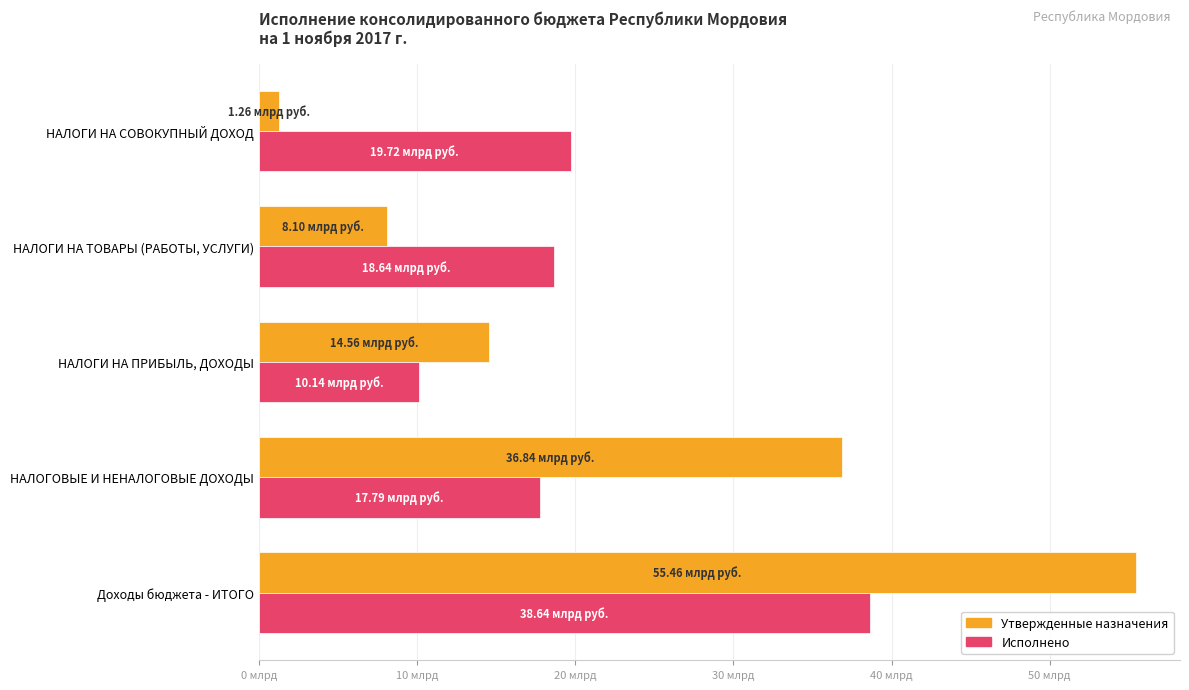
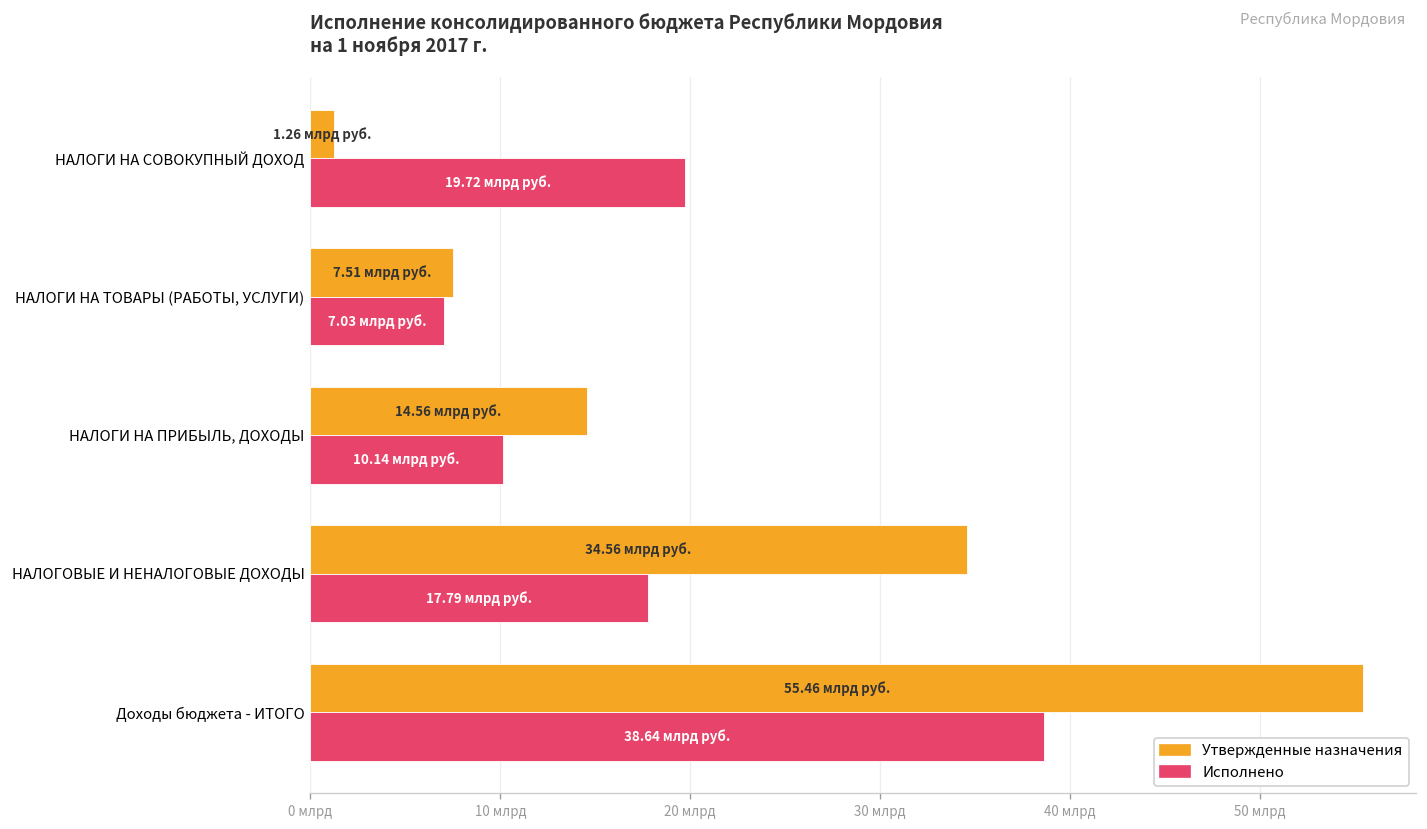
  {
    "Утвержденные назначения": {
-     "НАЛОГИ НА ТОВАРЫ (РАБОТЫ, УСЛУГИ)": 8.10,
-     "НАЛОГОВЫЕ И НЕНАЛОГОВЫЕ ДОХОДЫ": 36.84
+     "НАЛОГИ НА ТОВАРЫ (РАБОТЫ, УСЛУГИ)": 7.51,
+     "НАЛОГОВЫЕ И НЕНАЛОГОВЫЕ ДОХОДЫ": 34.56
    },
    "Исполнено": {
-     "НАЛОГИ НА ТОВАРЫ (РАБОТЫ, УСЛУГИ)": 18.64
+     "НАЛОГИ НА ТОВАРЫ (РАБОТЫ, УСЛУГИ)": 7.03
    }
  }
